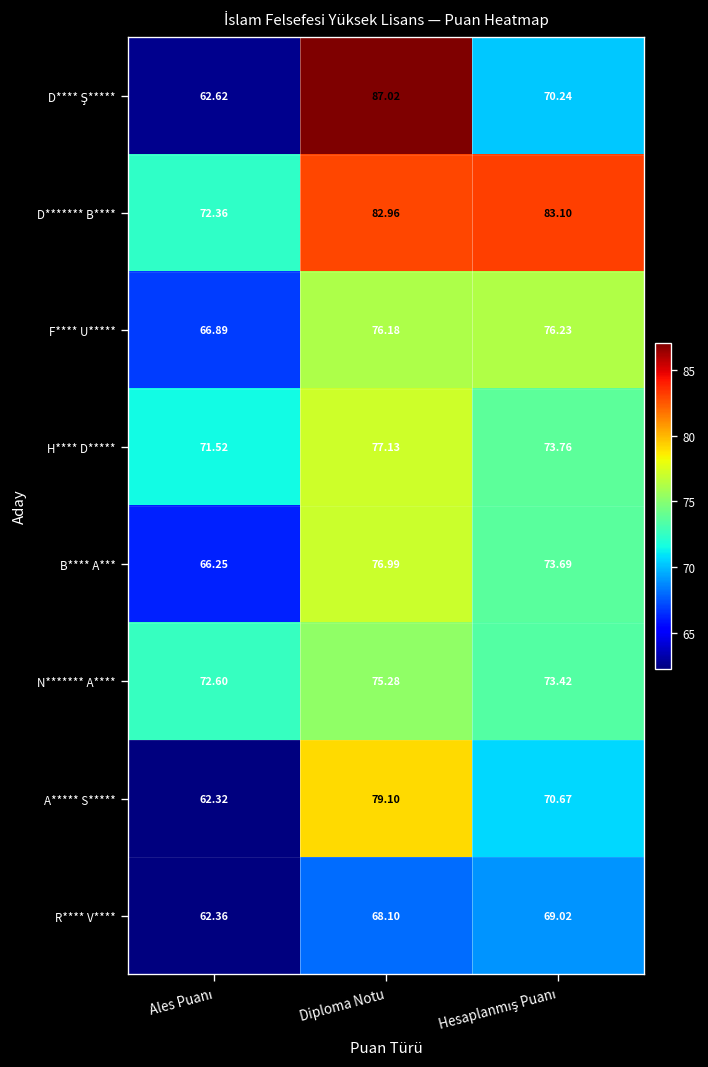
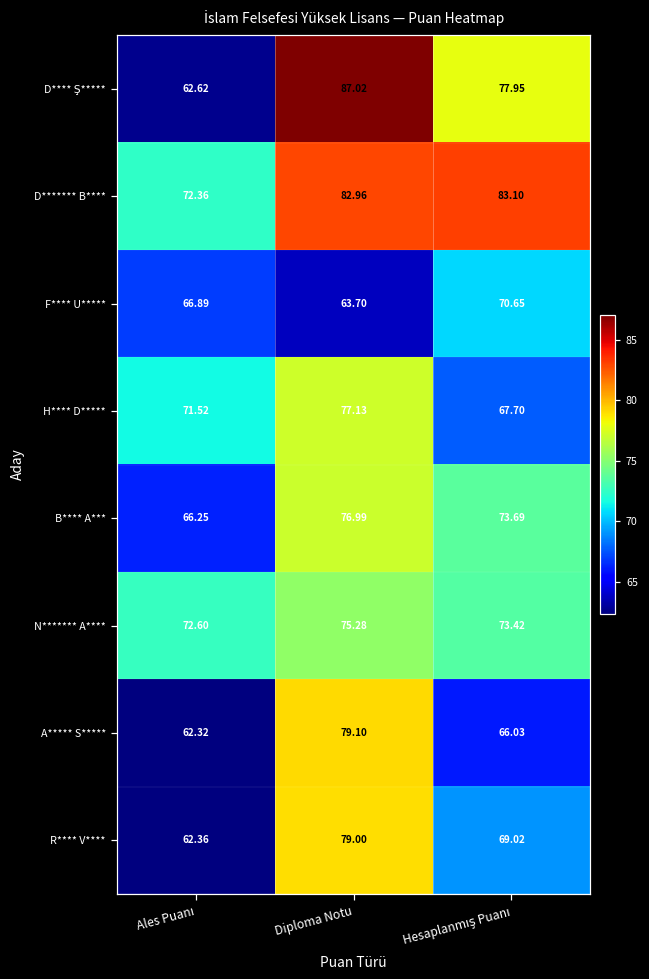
  {
    "D**** Ş*****": {
      "Ales Puanı": 62.62,
      "Diploma Notu": 87.02,
-     "Hesaplanmış Puanı": 70.24
+     "Hesaplanmış Puanı": 77.95
    },
    "D******* B****": {
      "Ales Puanı": 72.36,
      "Diploma Notu": 82.96,
      "Hesaplanmış Puanı": 83.10
    },
    "F**** U*****": {
      "Ales Puanı": 66.89,
-     "Diploma Notu": 76.18,
-     "Hesaplanmış Puanı": 76.23
+     "Diploma Notu": 63.70,
+     "Hesaplanmış Puanı": 70.65
    },
    "H**** D*****": {
      "Ales Puanı": 71.52,
      "Diploma Notu": 77.13,
-     "Hesaplanmış Puanı": 73.76
+     "Hesaplanmış Puanı": 67.70
    },
    "B**** A***": {
      "Ales Puanı": 66.25,
      "Diploma Notu": 76.99,
      "Hesaplanmış Puanı": 73.69
    },
    "N******* A****": {
      "Ales Puanı": 72.60,
      "Diploma Notu": 75.28,
      "Hesaplanmış Puanı": 73.42
    },
    "A***** S*****": {
      "Ales Puanı": 62.32,
      "Diploma Notu": 79.10,
-     "Hesaplanmış Puanı": 70.67
+     "Hesaplanmış Puanı": 66.03
    },
    "R**** V****": {
      "Ales Puanı": 62.36,
-     "Diploma Notu": 68.10,
+     "Diploma Notu": 79.00,
      "Hesaplanmış Puanı": 69.02
    }
  }
